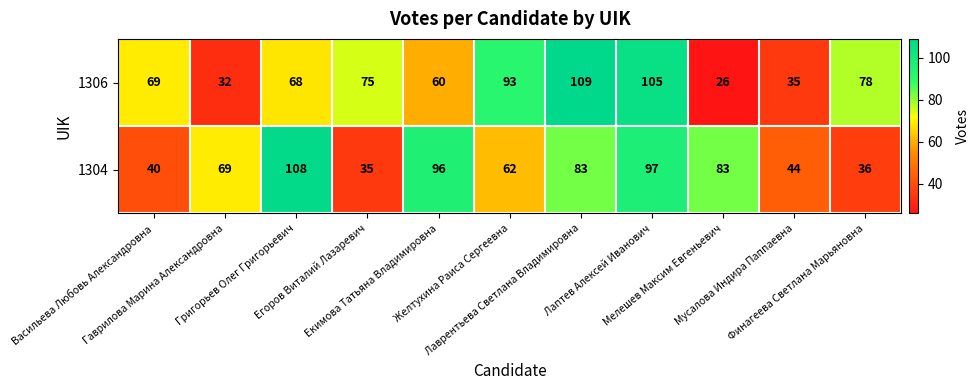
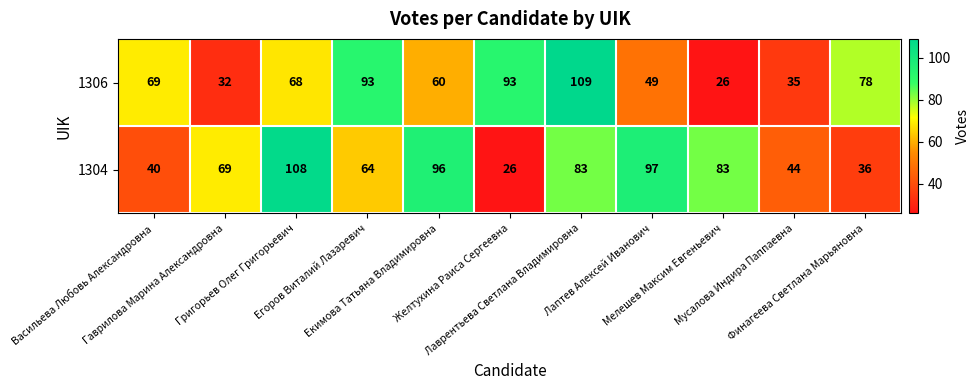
  {
    "1306": {
      "Васильева Любовь Александровна": 69,
      "Гаврилова Марина Александровна": 32,
      "Григорьев Олег Григорьевич": 68,
-     "Егоров Виталий Лазаревич": 75,
+     "Егоров Виталий Лазаревич": 93,
      "Екимова Татьяна Владимировна": 60,
      "Желтухина Раиса Сергеевна": 93,
      "Лаврентьева Светлана Владимировна": 109,
-     "Лаптев Алексей Иванович": 105,
+     "Лаптев Алексей Иванович": 49,
      "Мелешев Максим Евгеньевич": 26,
      "Мусалова Индира Паппаевна": 35,
      "Финагеева Светлана Марьяновна": 78
    },
    "1304": {
      "Васильева Любовь Александровна": 40,
      "Гаврилова Марина Александровна": 69,
      "Григорьев Олег Григорьевич": 108,
-     "Егоров Виталий Лазаревич": 35,
+     "Егоров Виталий Лазаревич": 64,
      "Екимова Татьяна Владимировна": 96,
-     "Желтухина Раиса Сергеевна": 62,
+     "Желтухина Раиса Сергеевна": 26,
      "Лаврентьева Светлана Владимировна": 83,
      "Лаптев Алексей Иванович": 97,
      "Мелешев Максим Евгеньевич": 83,
      "Мусалова Индира Паппаевна": 44,
      "Финагеева Светлана Марьяновна": 36
    }
  }
